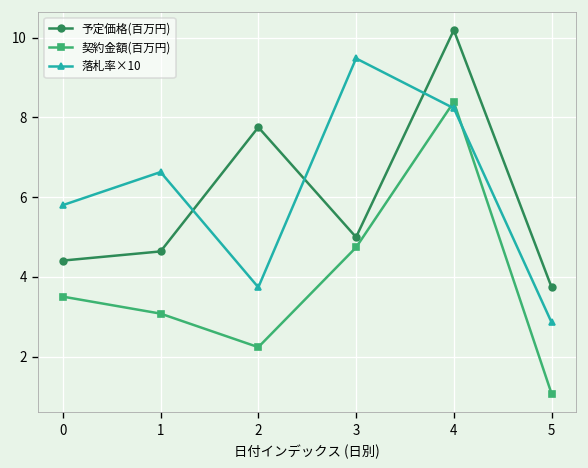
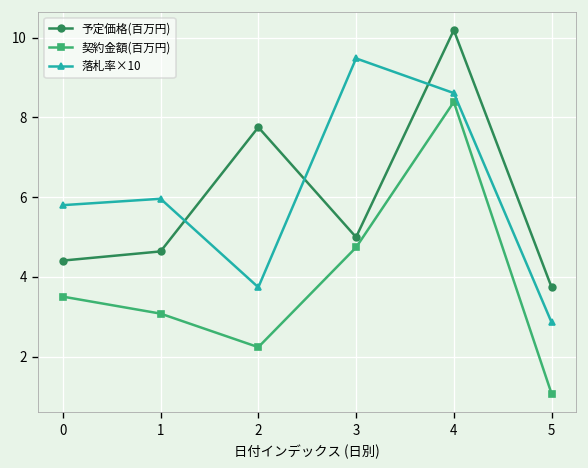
  {
    "落札率×10": {
      "0": 5.8,
-     "1": 6.6,
+     "1": 6.0,
      "2": 3.7,
      "3": 9.5,
-     "4": 8.2,
+     "4": 8.6,
      "5": 2.9
    }
  }
